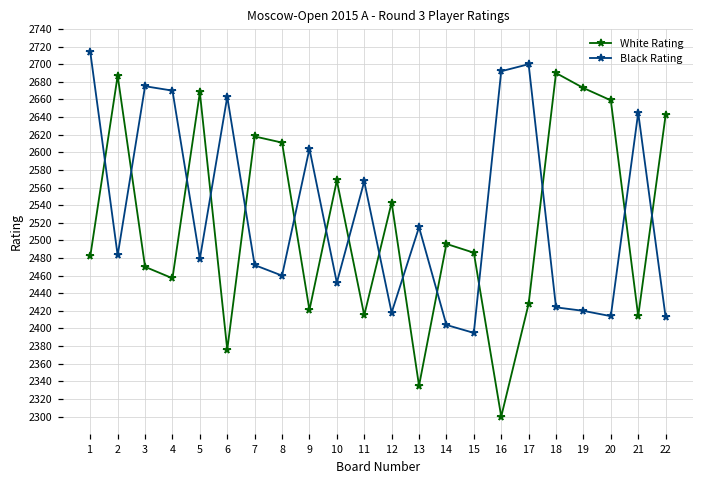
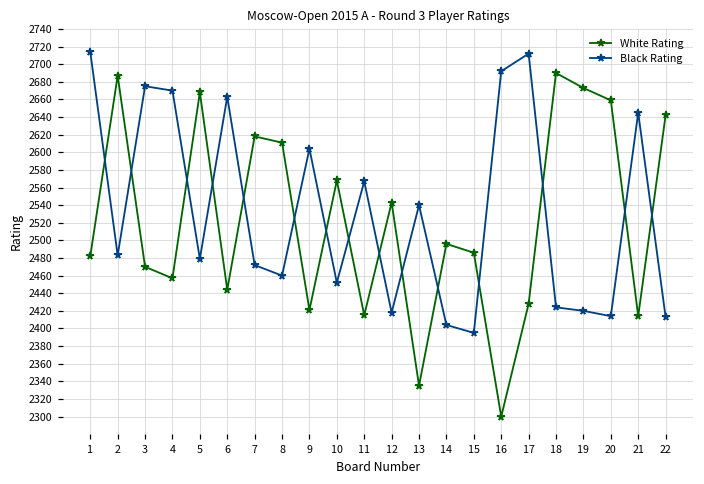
  {
    "White Rating": {
      "1": 2480,
      "2": 2690,
      "3": 2470,
      "4": 2460,
      "5": 2670,
-     "6": 2380,
+     "6": 2440,
      "7": 2620,
      "8": 2610,
      "9": 2420,
      "10": 2570,
      "11": 2420,
      "12": 2540,
      "13": 2340,
      "14": 2500,
      "15": 2490,
      "16": 2300,
      "17": 2430,
      "18": 2690,
      "19": 2670,
      "20": 2660,
      "21": 2410,
      "22": 2640
    },
    "Black Rating": {
      "1": 2710,
      "2": 2480,
      "3": 2680,
      "4": 2670,
      "5": 2480,
      "6": 2660,
      "7": 2470,
      "8": 2460,
      "9": 2600,
      "10": 2450,
      "11": 2570,
      "12": 2420,
-     "13": 2520,
+     "13": 2540,
      "14": 2400,
      "15": 2400,
      "16": 2690,
-     "17": 2700,
+     "17": 2710,
      "18": 2420,
      "19": 2420,
      "20": 2410,
      "21": 2650,
      "22": 2410
    }
  }
